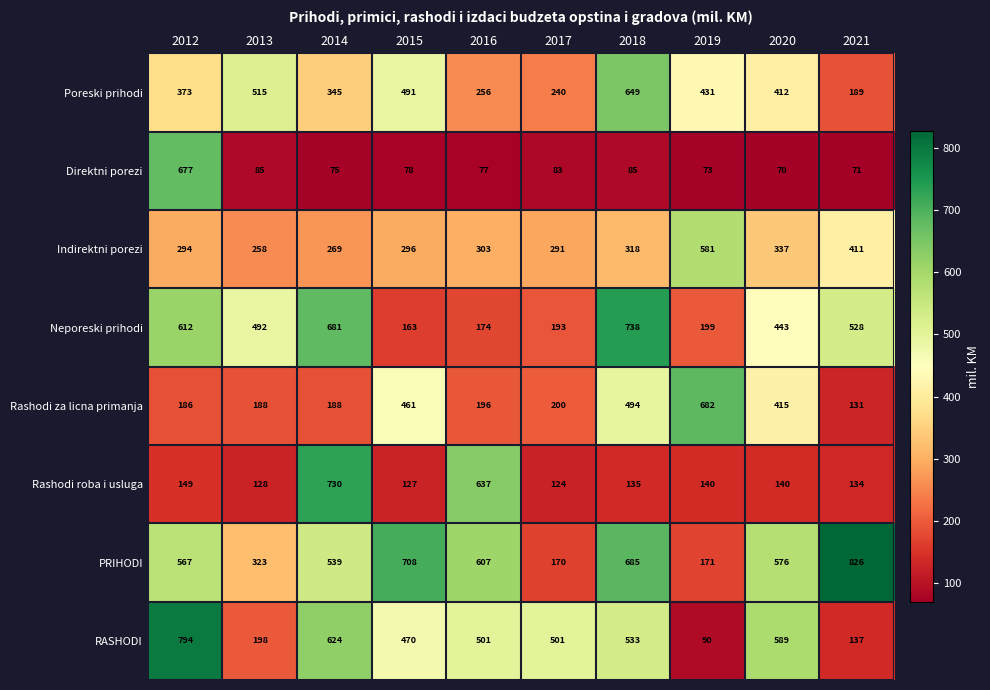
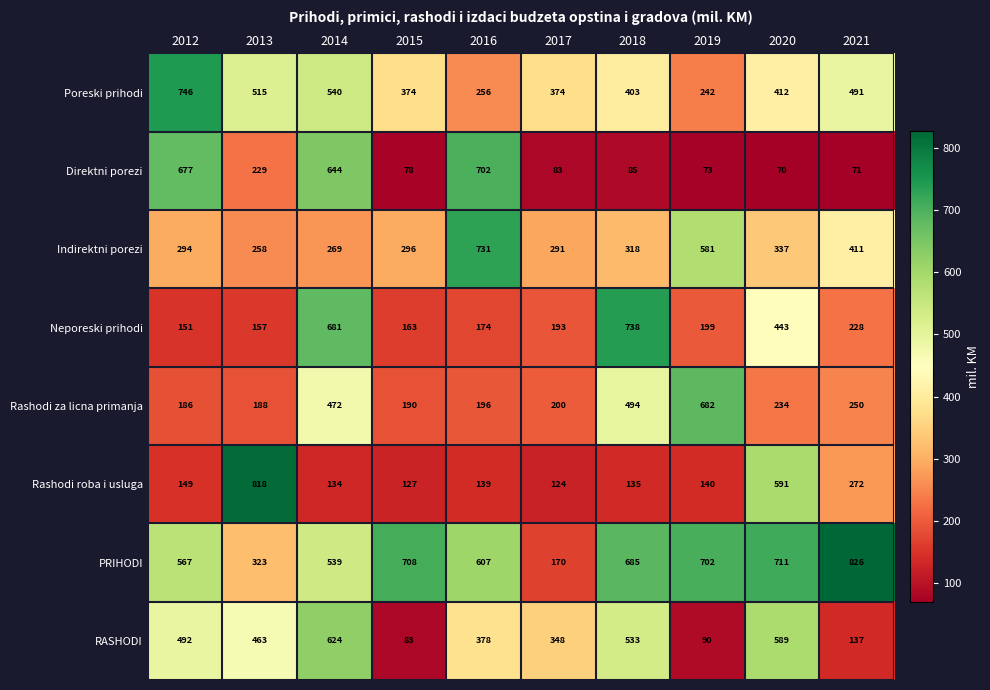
  {
    "Poreski prihodi": {
-     "2012": 373,
+     "2012": 746,
      "2013": 515,
-     "2014": 345,
-     "2015": 491,
+     "2014": 540,
+     "2015": 374,
      "2016": 256,
-     "2017": 240,
-     "2018": 649,
-     "2019": 431,
+     "2017": 374,
+     "2018": 403,
+     "2019": 242,
      "2020": 412,
-     "2021": 189
+     "2021": 491
    },
    "Direktni porezi": {
      "2012": 677,
-     "2013": 85,
-     "2014": 75,
+     "2013": 229,
+     "2014": 644,
      "2015": 78,
-     "2016": 77,
+     "2016": 702,
      "2017": 83,
      "2018": 85,
      "2019": 73,
      "2020": 70,
      "2021": 71
    },
    "Indirektni porezi": {
      "2012": 294,
      "2013": 258,
      "2014": 269,
      "2015": 296,
-     "2016": 303,
+     "2016": 731,
      "2017": 291,
      "2018": 318,
      "2019": 581,
      "2020": 337,
      "2021": 411
    },
    "Neporeski prihodi": {
-     "2012": 612,
-     "2013": 492,
+     "2012": 151,
+     "2013": 157,
      "2014": 681,
      "2015": 163,
      "2016": 174,
      "2017": 193,
      "2018": 738,
      "2019": 199,
      "2020": 443,
-     "2021": 528
+     "2021": 228
    },
    "Rashodi za licna primanja": {
      "2012": 186,
      "2013": 188,
-     "2014": 188,
-     "2015": 461,
+     "2014": 472,
+     "2015": 190,
      "2016": 196,
      "2017": 200,
      "2018": 494,
      "2019": 682,
-     "2020": 415,
-     "2021": 131
+     "2020": 234,
+     "2021": 250
    },
    "Rashodi roba i usluga": {
      "2012": 149,
-     "2013": 128,
-     "2014": 730,
+     "2013": 818,
+     "2014": 134,
      "2015": 127,
-     "2016": 637,
+     "2016": 139,
      "2017": 124,
      "2018": 135,
      "2019": 140,
-     "2020": 140,
-     "2021": 134
+     "2020": 591,
+     "2021": 272
    },
    "PRIHODI": {
      "2012": 567,
      "2013": 323,
      "2014": 539,
      "2015": 708,
      "2016": 607,
      "2017": 170,
      "2018": 685,
-     "2019": 171,
-     "2020": 576,
+     "2019": 702,
+     "2020": 711,
      "2021": 826
    },
    "RASHODI": {
-     "2012": 794,
-     "2013": 198,
+     "2012": 492,
+     "2013": 463,
      "2014": 624,
-     "2015": 470,
-     "2016": 501,
-     "2017": 501,
+     "2015": 83,
+     "2016": 378,
+     "2017": 348,
      "2018": 533,
      "2019": 90,
      "2020": 589,
      "2021": 137
    }
  }
